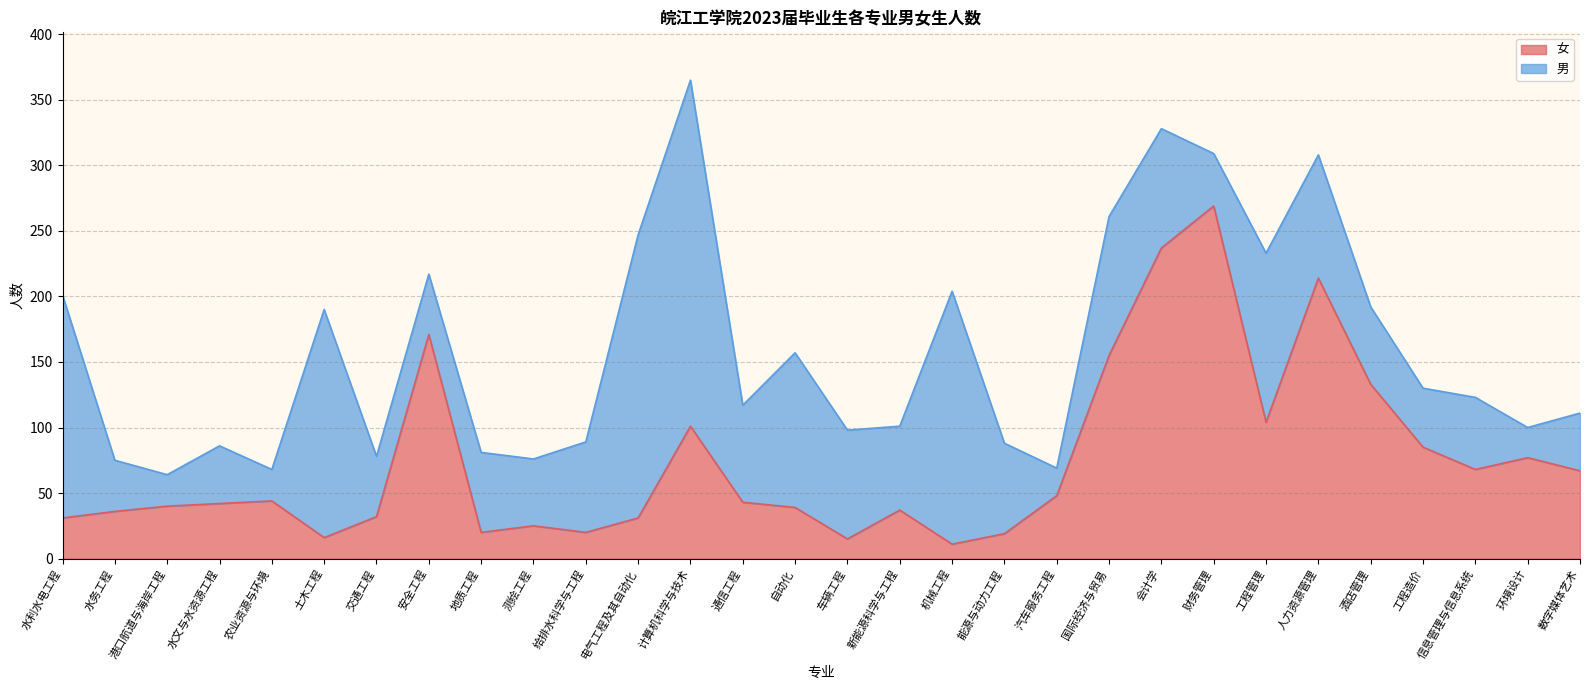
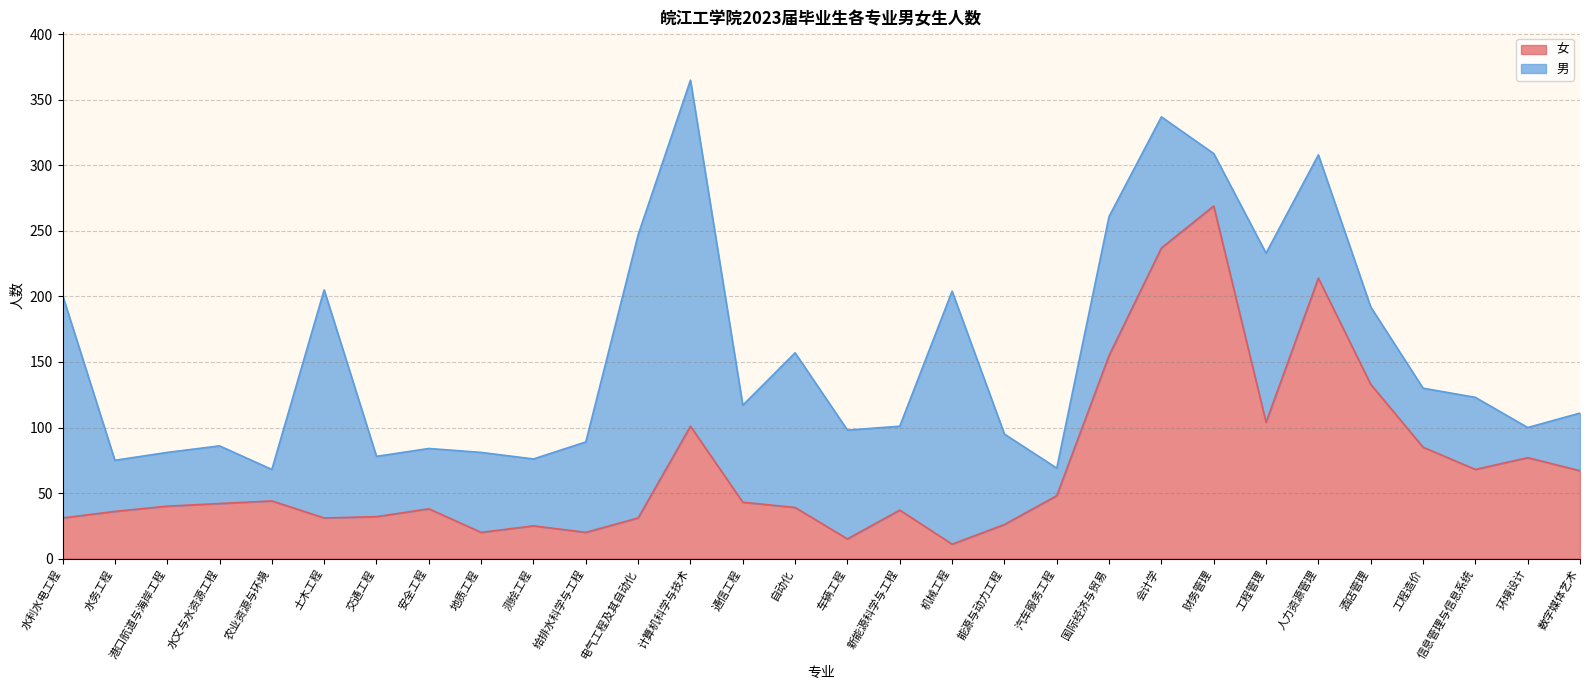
  {
    "女": {
      "水利水电工程": 31,
      "水务工程": 36,
      "港口航道与海岸工程": 40,
      "水文与水资源工程": 42,
      "农业资源与环境": 44,
-     "土木工程": 16,
+     "土木工程": 31,
      "交通工程": 32,
-     "安全工程": 171,
+     "安全工程": 38,
      "地质工程": 20,
      "测绘工程": 25,
      "给排水科学与工程": 20,
      "电气工程及其自动化": 31,
      "计算机科学与技术": 101,
      "通信工程": 43,
      "自动化": 39,
      "车辆工程": 15,
      "新能源科学与工程": 37,
      "机械工程": 11,
-     "能源与动力工程": 19,
+     "能源与动力工程": 26,
      "汽车服务工程": 48,
      "国际经济与贸易": 155,
      "会计学": 237,
      "财务管理": 269,
      "工程管理": 104,
      "人力资源管理": 214,
      "酒店管理": 133,
      "工程造价": 85,
      "信息管理与信息系统": 68,
      "环境设计": 77,
      "数字媒体艺术": 67
    },
    "男": {
      "水利水电工程": 170,
      "水务工程": 39,
-     "港口航道与海岸工程": 24,
+     "港口航道与海岸工程": 41,
      "水文与水资源工程": 44,
      "农业资源与环境": 24,
      "土木工程": 174,
      "交通工程": 46,
      "安全工程": 46,
      "地质工程": 61,
      "测绘工程": 51,
      "给排水科学与工程": 69,
      "电气工程及其自动化": 216,
      "计算机科学与技术": 264,
      "通信工程": 74,
      "自动化": 118,
      "车辆工程": 83,
      "新能源科学与工程": 64,
      "机械工程": 193,
      "能源与动力工程": 69,
      "汽车服务工程": 21,
      "国际经济与贸易": 106,
-     "会计学": 91,
+     "会计学": 100,
      "财务管理": 40,
      "工程管理": 129,
      "人力资源管理": 94,
      "酒店管理": 59,
      "工程造价": 45,
      "信息管理与信息系统": 55,
      "环境设计": 23,
      "数字媒体艺术": 44
    }
  }
